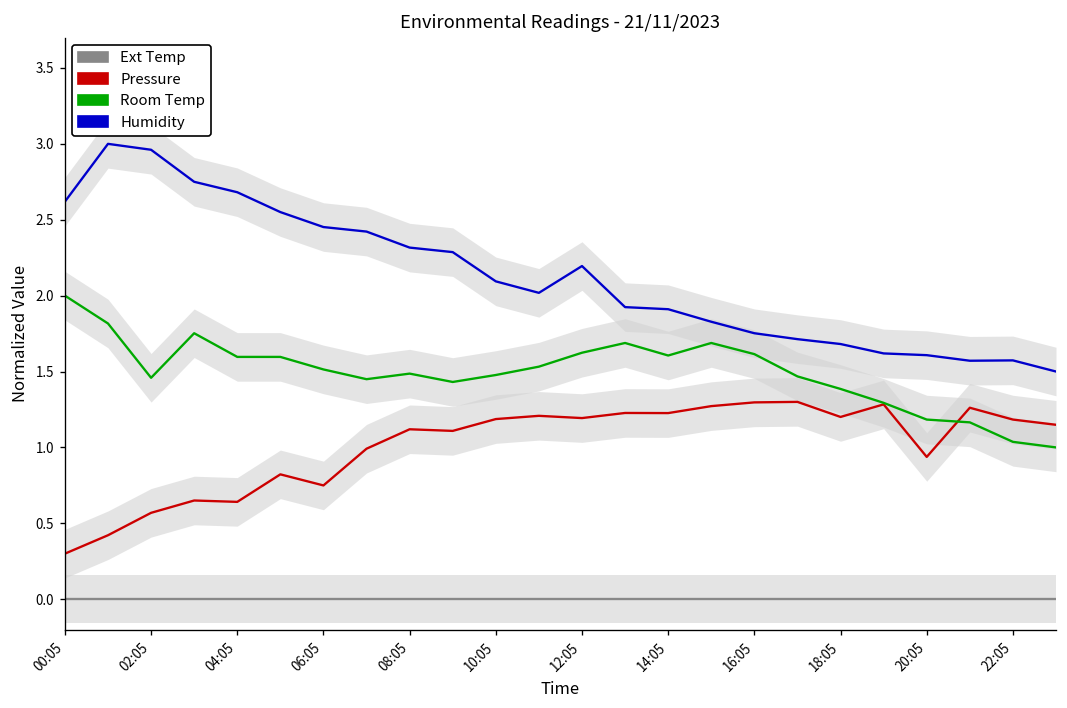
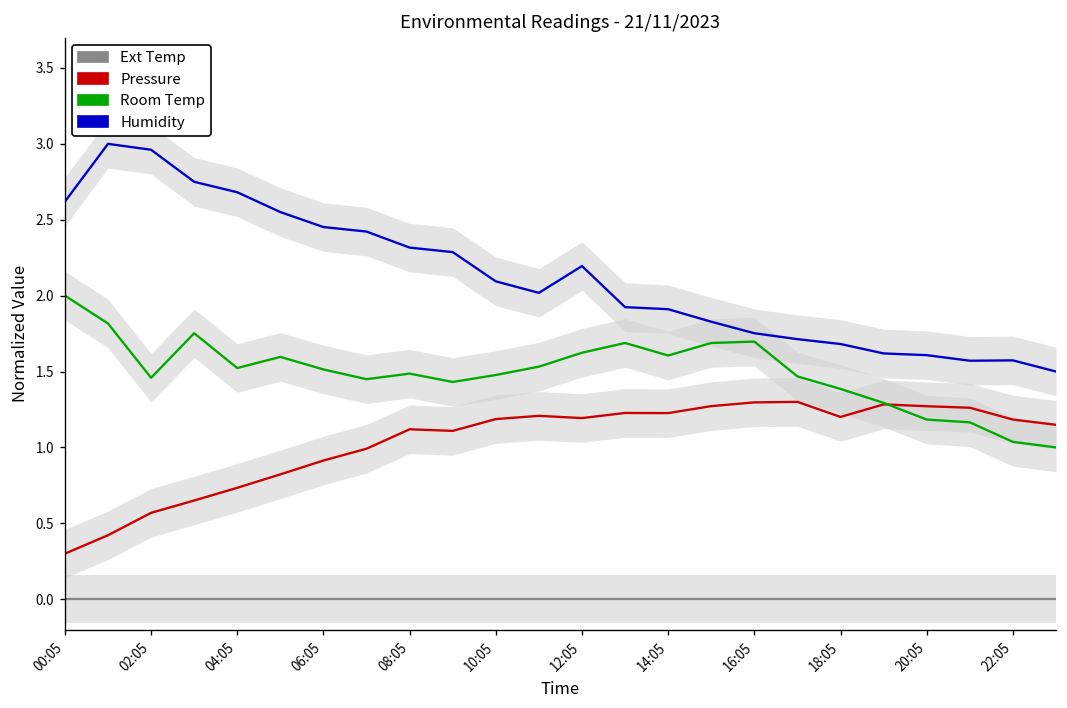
  {
    "Ext Temp": {
      "00:05": 0.00,
      "02:05": 0.00,
      "04:05": 0.00,
      "06:05": 0.00,
      "08:05": 0.00,
      "10:05": 0.00,
      "12:05": 0.00,
      "14:05": 0.00,
      "16:05": 0.00,
      "18:05": 0.00,
      "20:05": 0.00,
      "22:05": 0.00
    },
    "Pressure": {
      "00:05": 0.30,
      "02:05": 0.57,
-     "04:05": 0.64,
-     "06:05": 0.75,
+     "04:05": 0.73,
+     "06:05": 0.91,
      "08:05": 1.12,
      "10:05": 1.19,
      "12:05": 1.19,
      "14:05": 1.23,
      "16:05": 1.30,
      "18:05": 1.20,
-     "20:05": 0.94
+     "20:05": 1.27
    },
    "Room Temp": {
      "00:05": 2.00,
      "02:05": 1.46,
-     "04:05": 1.60,
+     "04:05": 1.52,
      "06:05": 1.51,
      "08:05": 1.49,
      "10:05": 1.48,
      "12:05": 1.62,
      "14:05": 1.61,
-     "16:05": 1.61,
+     "16:05": 1.70,
      "18:05": 1.39,
      "20:05": 1.18,
      "22:05": 1.04
    },
    "Humidity": {
      "00:05": 2.62,
      "02:05": 2.96,
      "04:05": 2.68,
      "06:05": 2.45,
      "08:05": 2.32,
      "10:05": 2.09,
      "12:05": 2.19,
      "14:05": 1.91,
      "16:05": 1.75,
      "18:05": 1.68,
      "20:05": 1.61,
      "22:05": 1.57
    }
  }
